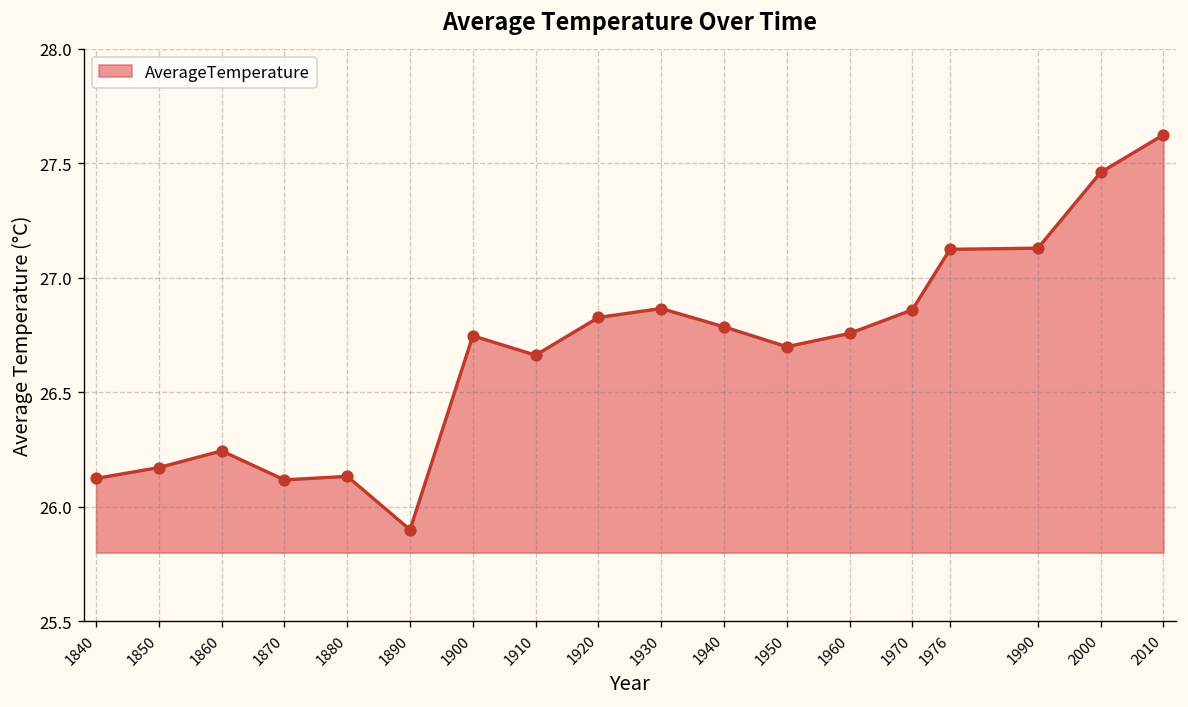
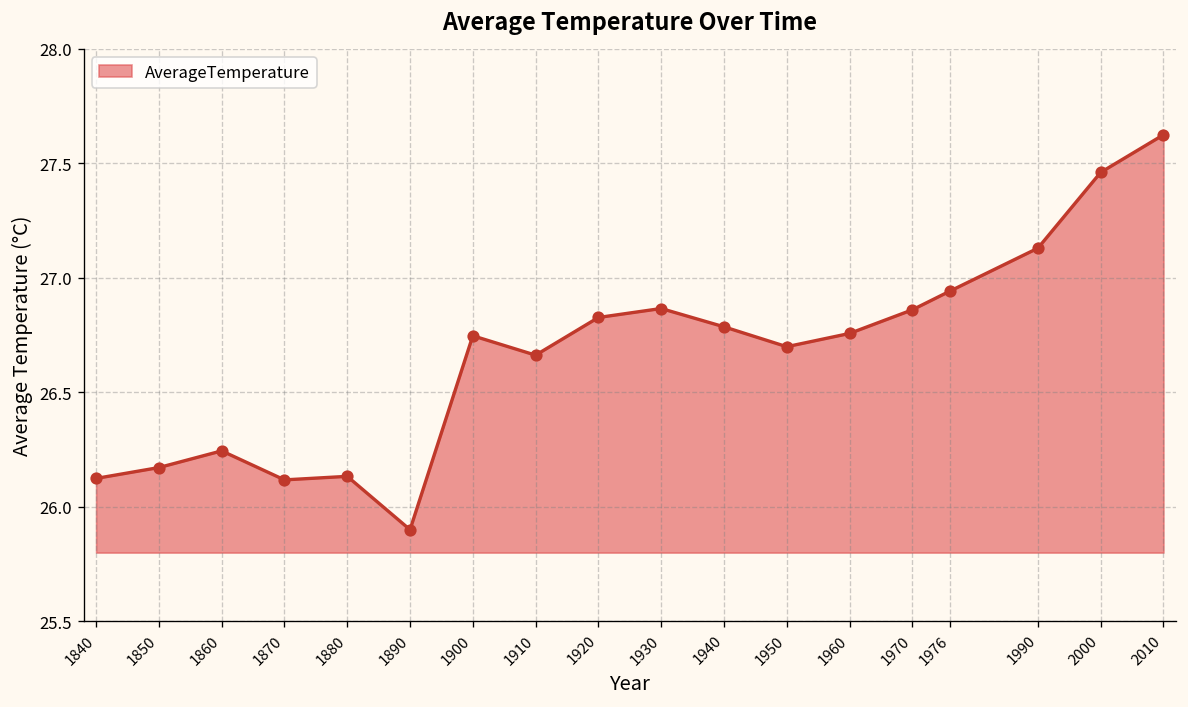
  {
    "1840": 26.12,
    "1850": 26.17,
    "1860": 26.25,
    "1870": 26.12,
    "1880": 26.13,
    "1890": 25.90,
    "1900": 26.75,
    "1910": 26.66,
    "1920": 26.83,
    "1930": 26.87,
    "1940": 26.79,
    "1950": 26.70,
    "1960": 26.76,
    "1970": 26.86,
-   "1976": 27.13,
+   "1976": 26.94,
    "1990": 27.13,
    "2000": 27.46,
    "2010": 27.63
  }
